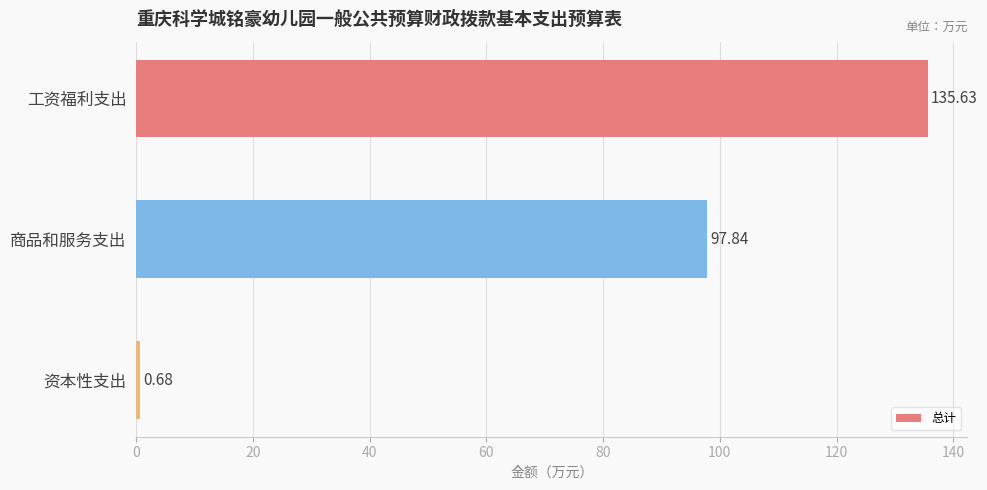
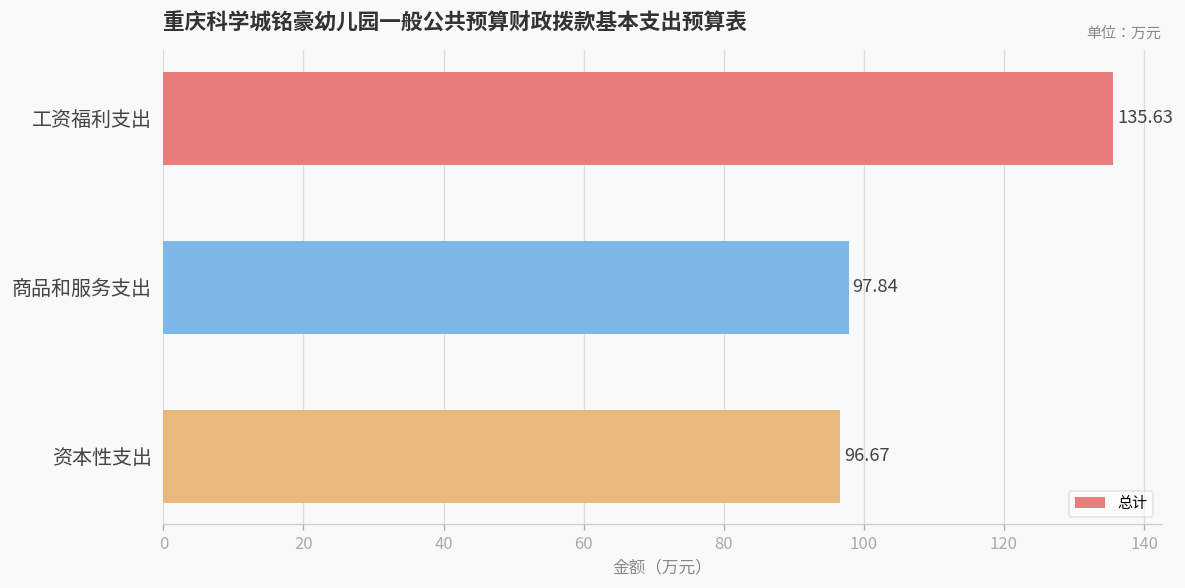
  {
    "工资福利支出": 135.63,
    "商品和服务支出": 97.84,
-   "资本性支出": 0.68
+   "资本性支出": 96.67
  }
